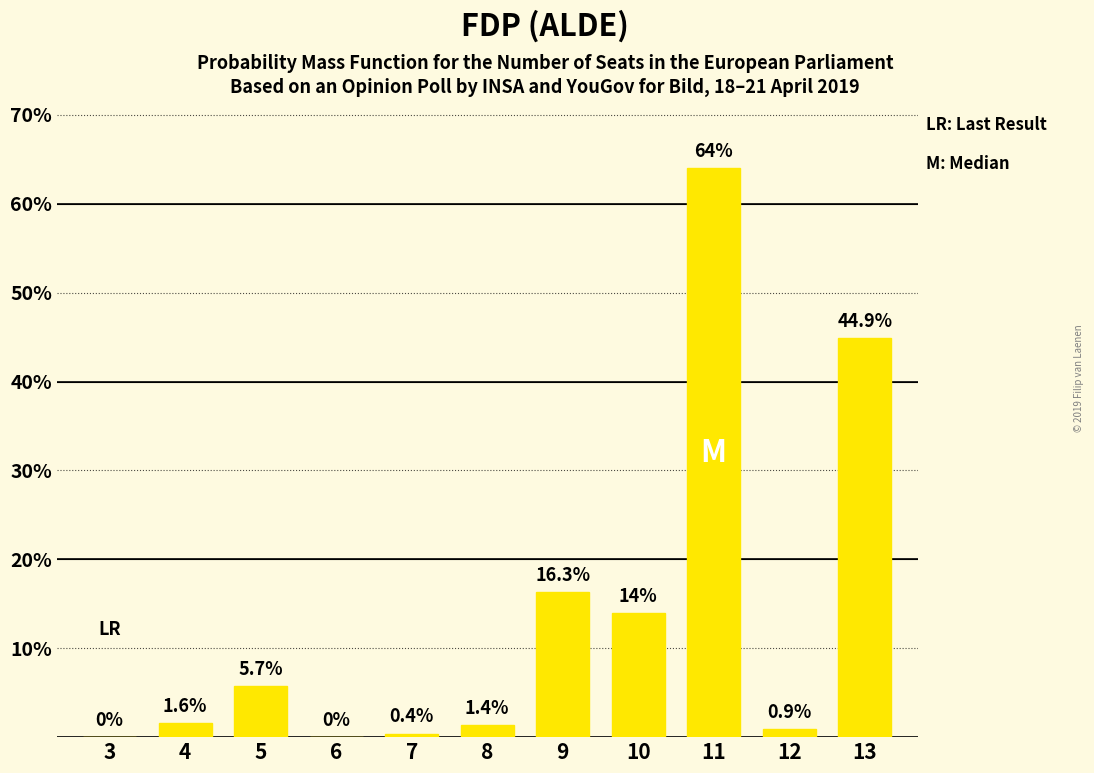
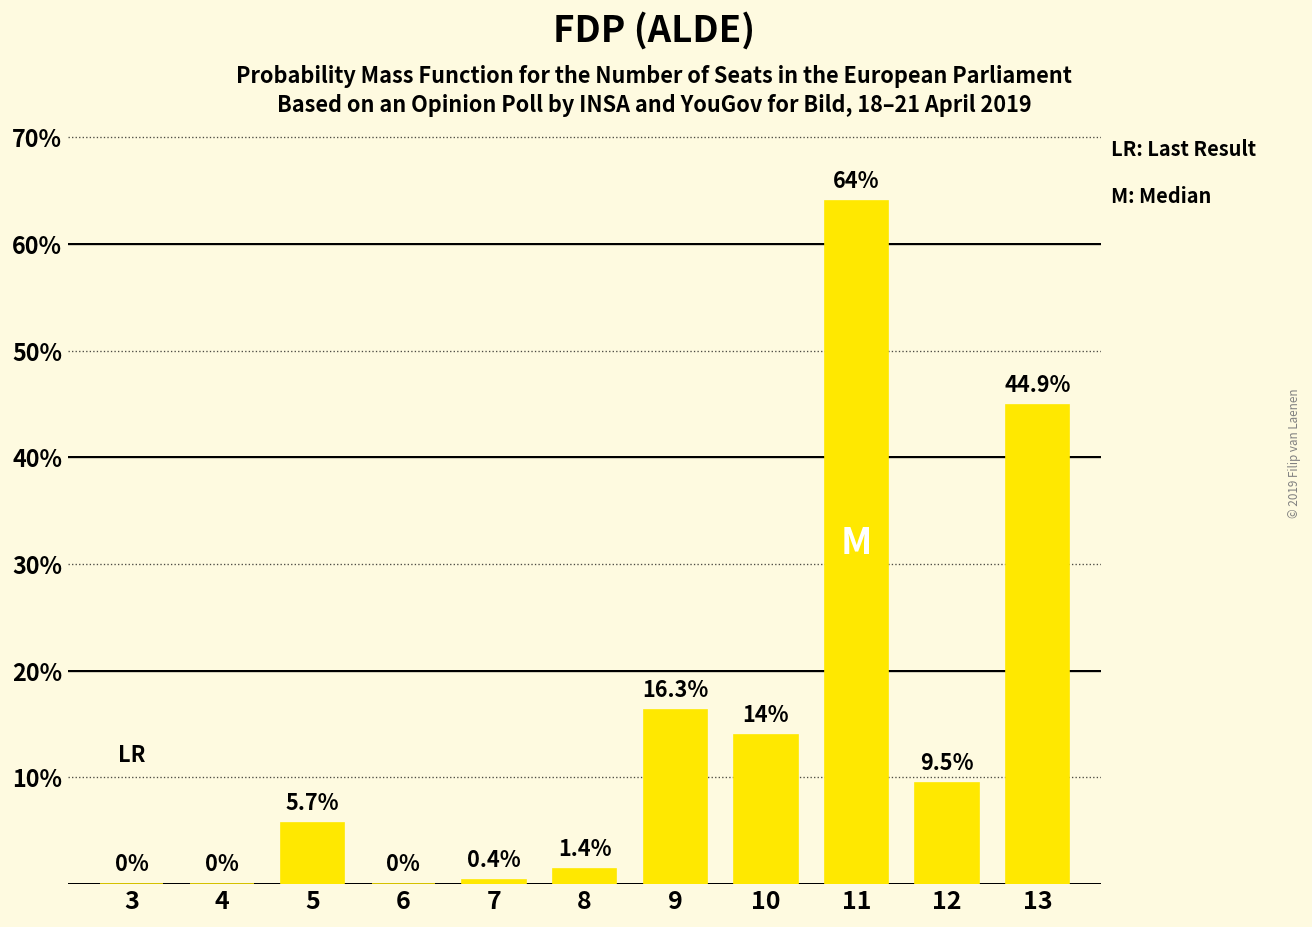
  {
    "3": "0%",
-   "4": "1.6%",
+   "4": "0%",
    "5": "5.7%",
    "6": "0%",
    "7": "0.4%",
    "8": "1.4%",
    "9": "16.3%",
    "10": "14%",
    "11": "64%",
-   "12": "0.9%",
+   "12": "9.5%",
    "13": "44.9%"
  }
